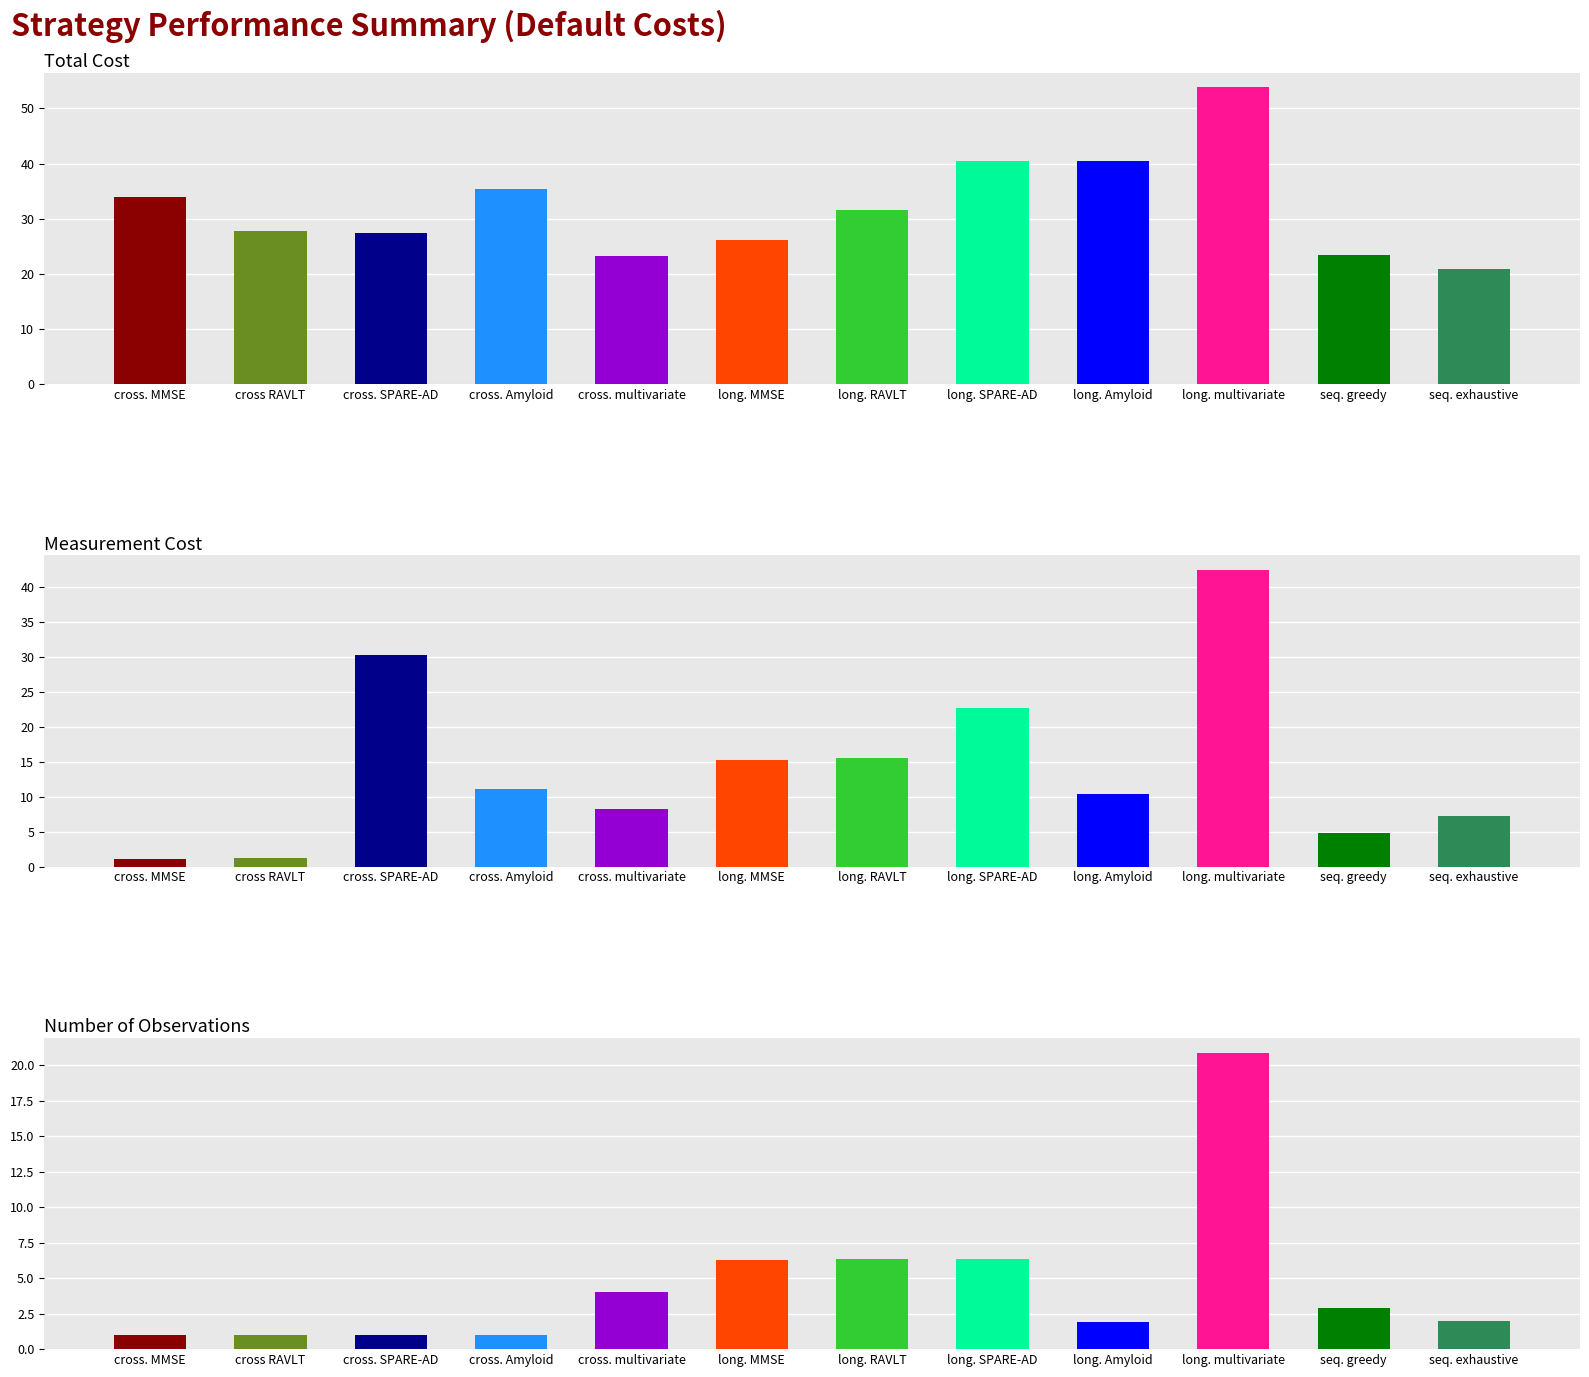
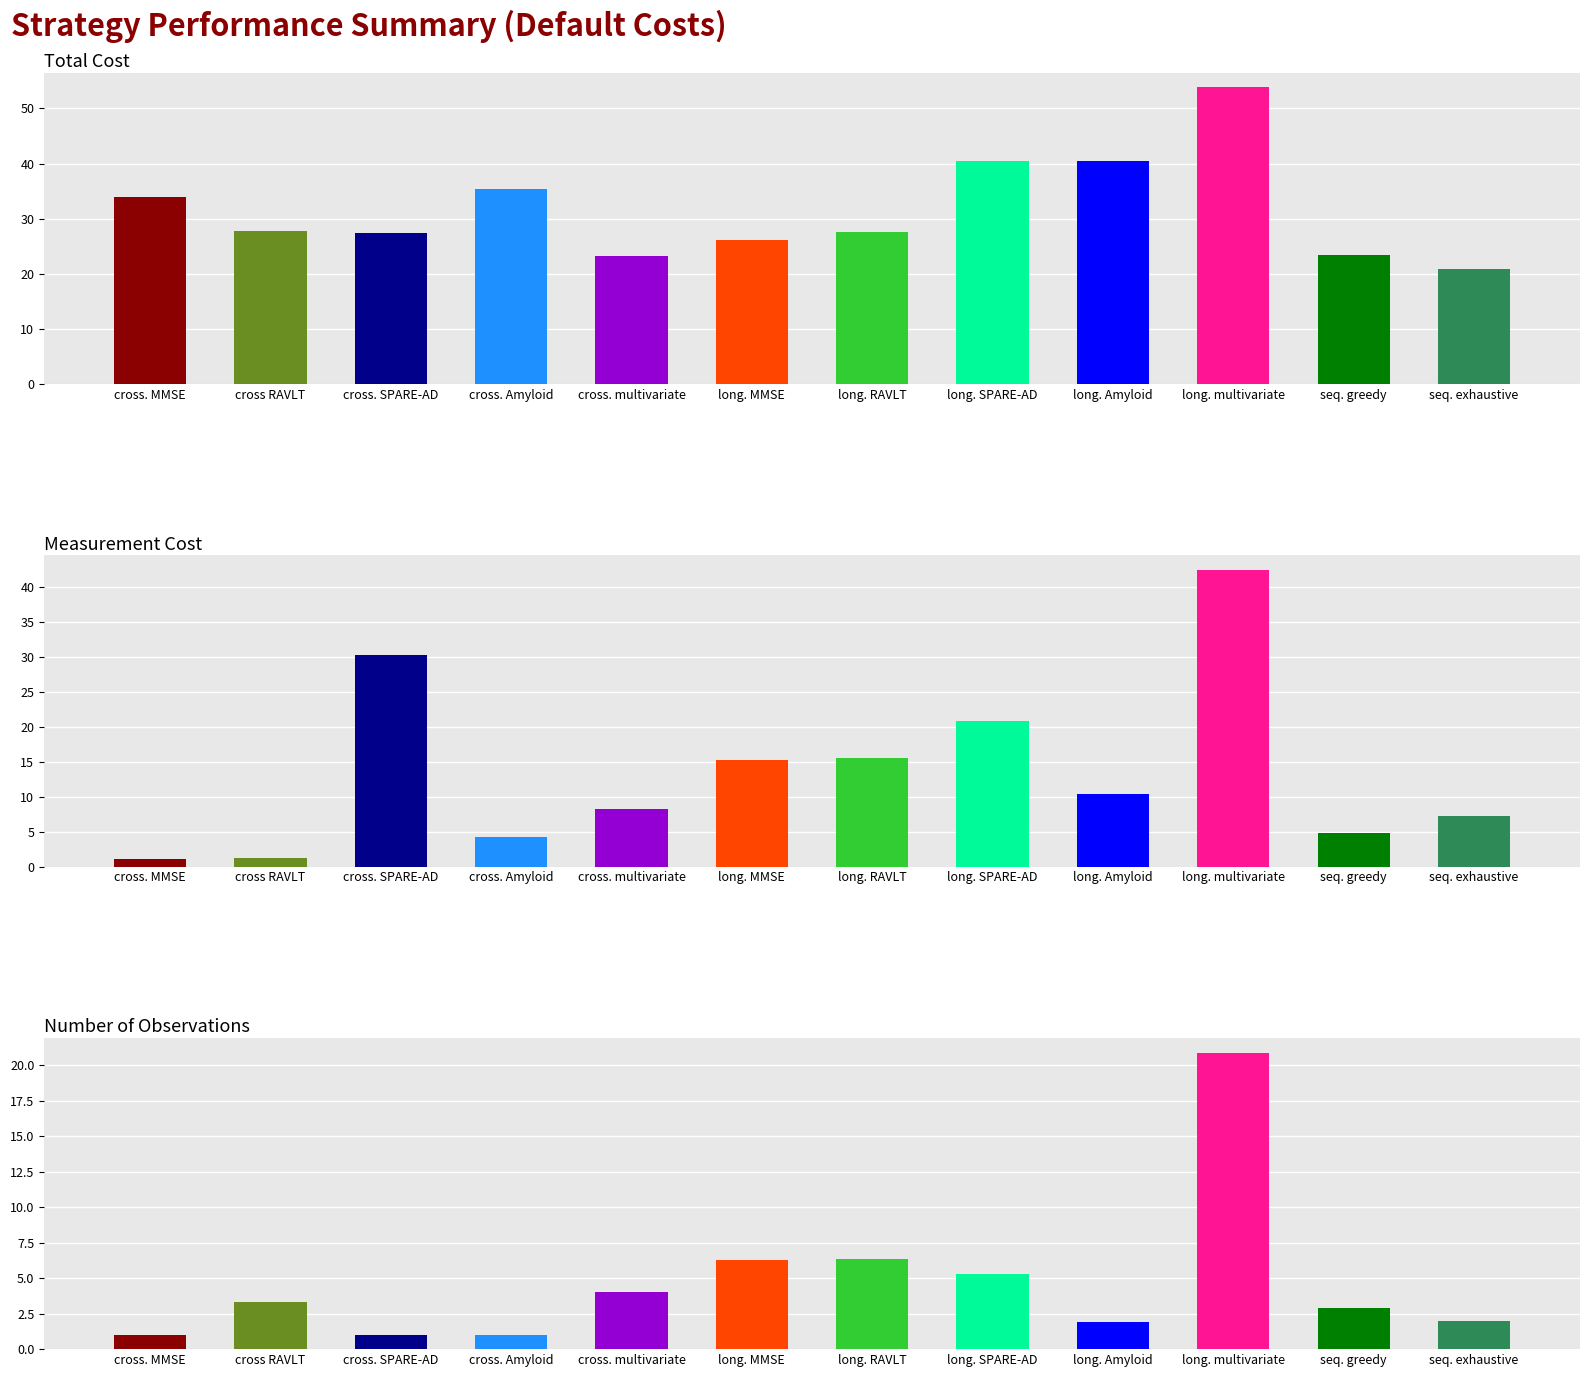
  {
    "Total Cost": {
      "cross. MMSE": 34,
      "cross RAVLT": 28,
      "cross. SPARE-AD": 27,
      "cross. Amyloid": 35,
      "cross. multivariate": 23,
      "long. MMSE": 26,
-     "long. RAVLT": 32,
+     "long. RAVLT": 28,
      "long. SPARE-AD": 40,
      "long. Amyloid": 40,
      "long. multivariate": 54,
      "seq. greedy": 23,
      "seq. exhaustive": 21
    },
    "Measurement Cost": {
      "cross. MMSE": 1,
      "cross RAVLT": 1,
      "cross. SPARE-AD": 30,
-     "cross. Amyloid": 11,
+     "cross. Amyloid": 4,
      "cross. multivariate": 8,
      "long. MMSE": 15,
      "long. RAVLT": 15,
-     "long. SPARE-AD": 23,
+     "long. SPARE-AD": 21,
      "long. Amyloid": 10,
      "long. multivariate": 42,
      "seq. greedy": 5,
      "seq. exhaustive": 7
    },
    "Number of Observations": {
      "cross. MMSE": 1.0,
-     "cross RAVLT": 1.0,
+     "cross RAVLT": 3.3,
      "cross. SPARE-AD": 1.0,
      "cross. Amyloid": 1.0,
      "cross. multivariate": 4.0,
      "long. MMSE": 6.3,
      "long. RAVLT": 6.4,
-     "long. SPARE-AD": 6.4,
+     "long. SPARE-AD": 5.3,
      "long. Amyloid": 1.9,
      "long. multivariate": 20.9,
      "seq. greedy": 2.9,
      "seq. exhaustive": 2.0
    }
  }
